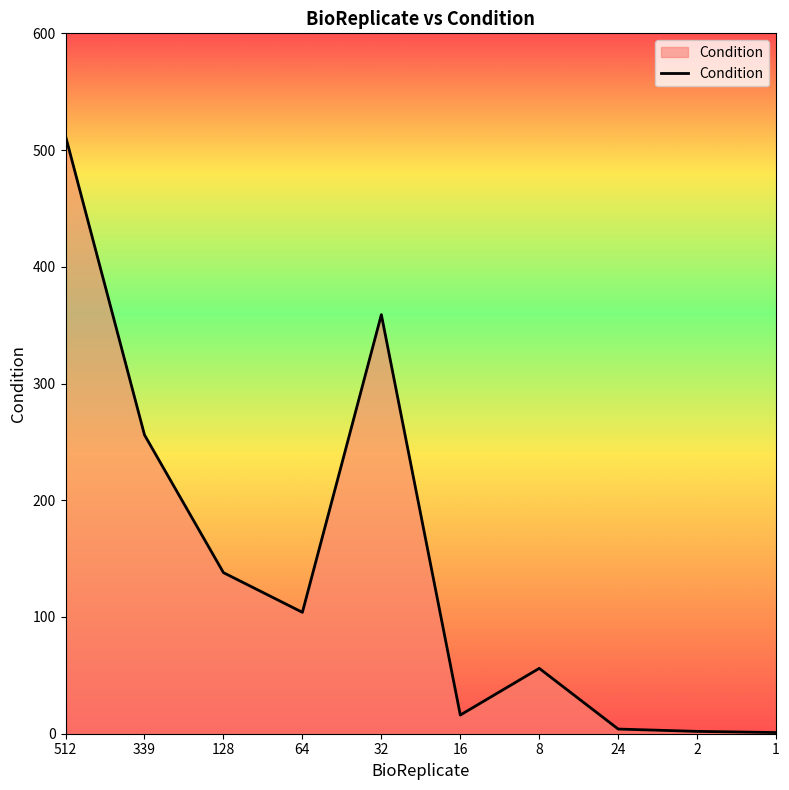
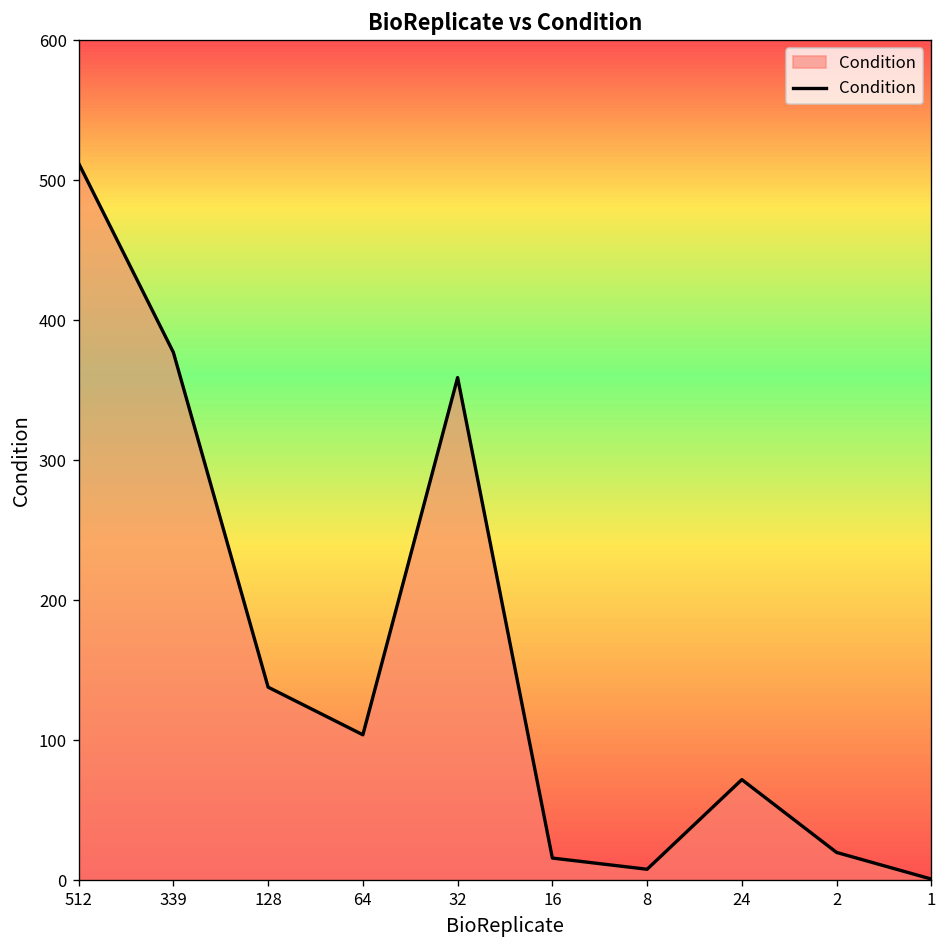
  {
    "512": 512,
-   "339": 256,
+   "339": 377,
    "128": 138,
    "64": 104,
    "32": 359,
    "16": 16,
-   "8": 56,
-   "24": 4,
-   "2": 2,
+   "8": 8,
+   "24": 72,
+   "2": 20,
    "1": 1
  }
